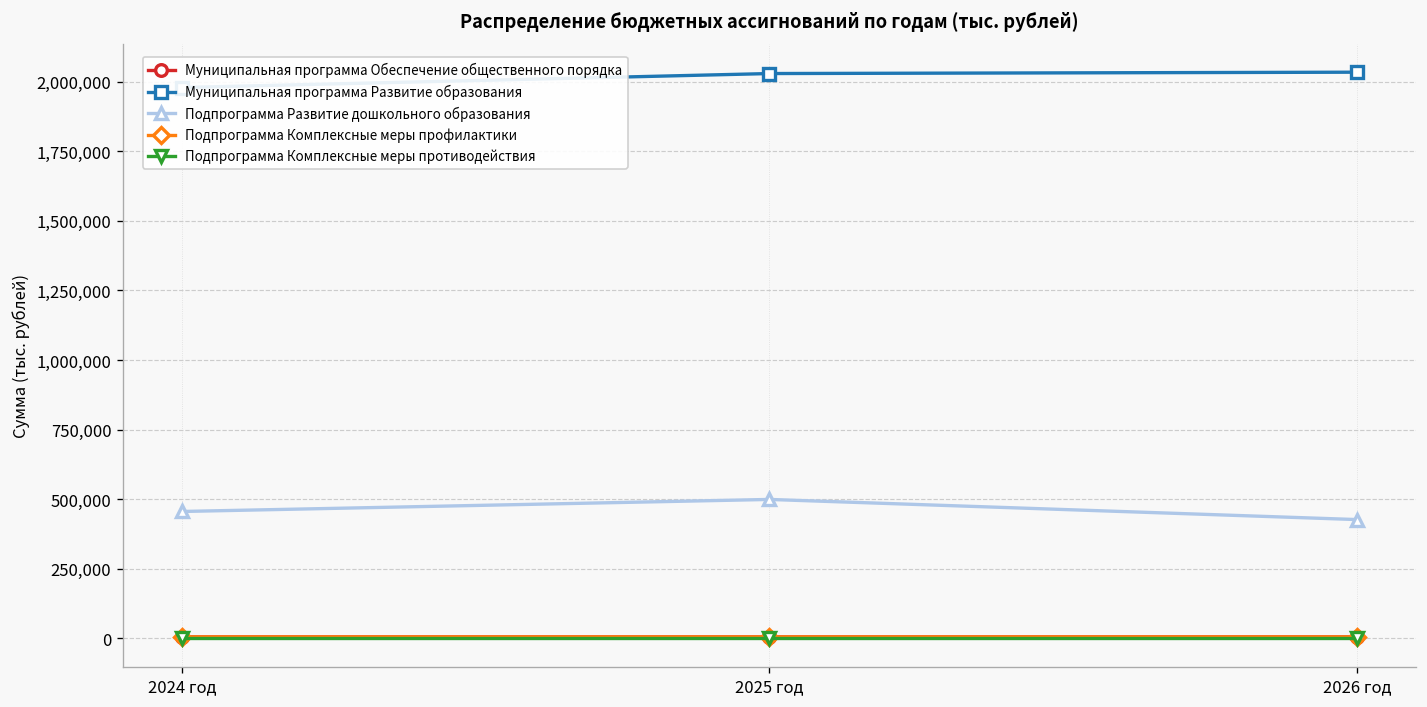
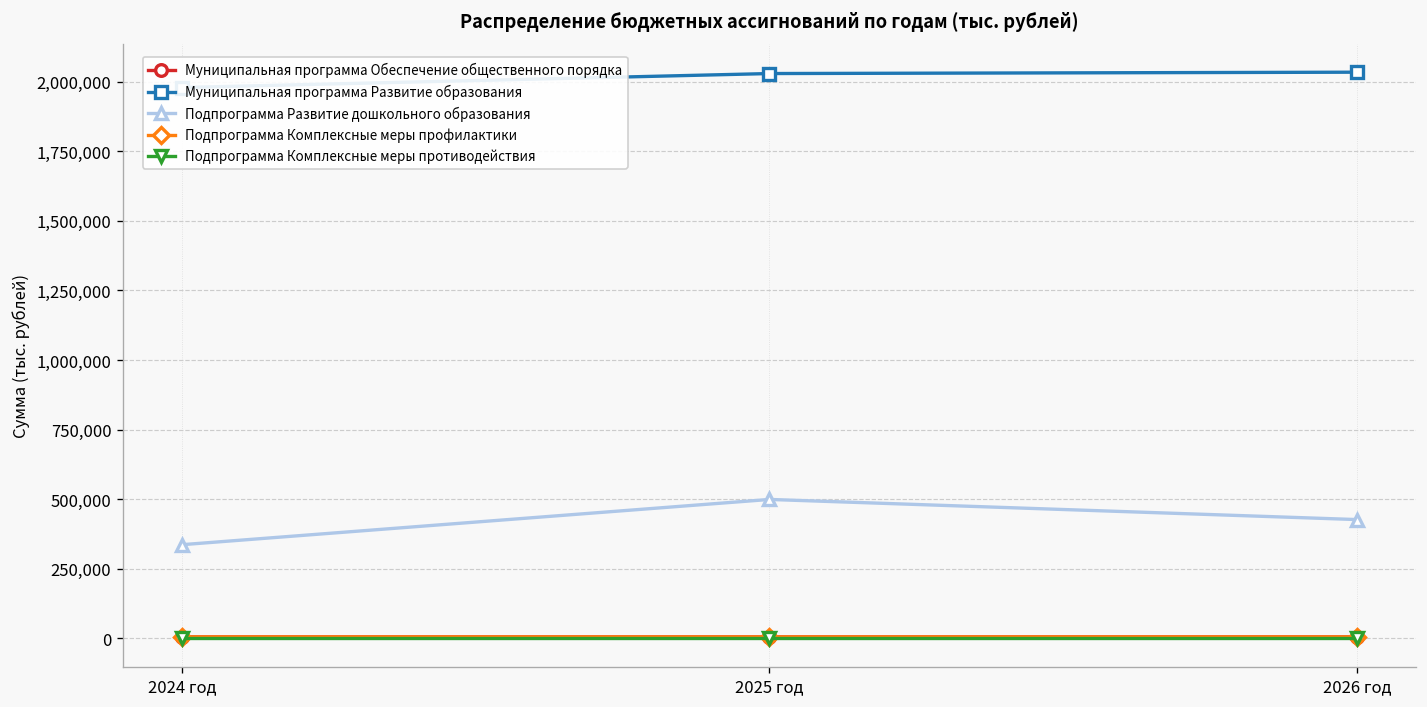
  {
    "Муниципальная программа Развитие образования": {
      "2025 год": "2,030,000",
      "2026 год": "2,030,000"
    },
    "Подпрограмма Развитие дошкольного образования": {
-     "2024 год": "460,000",
+     "2024 год": "340,000",
      "2025 год": "500,000",
      "2026 год": "430,000"
    }
  }
